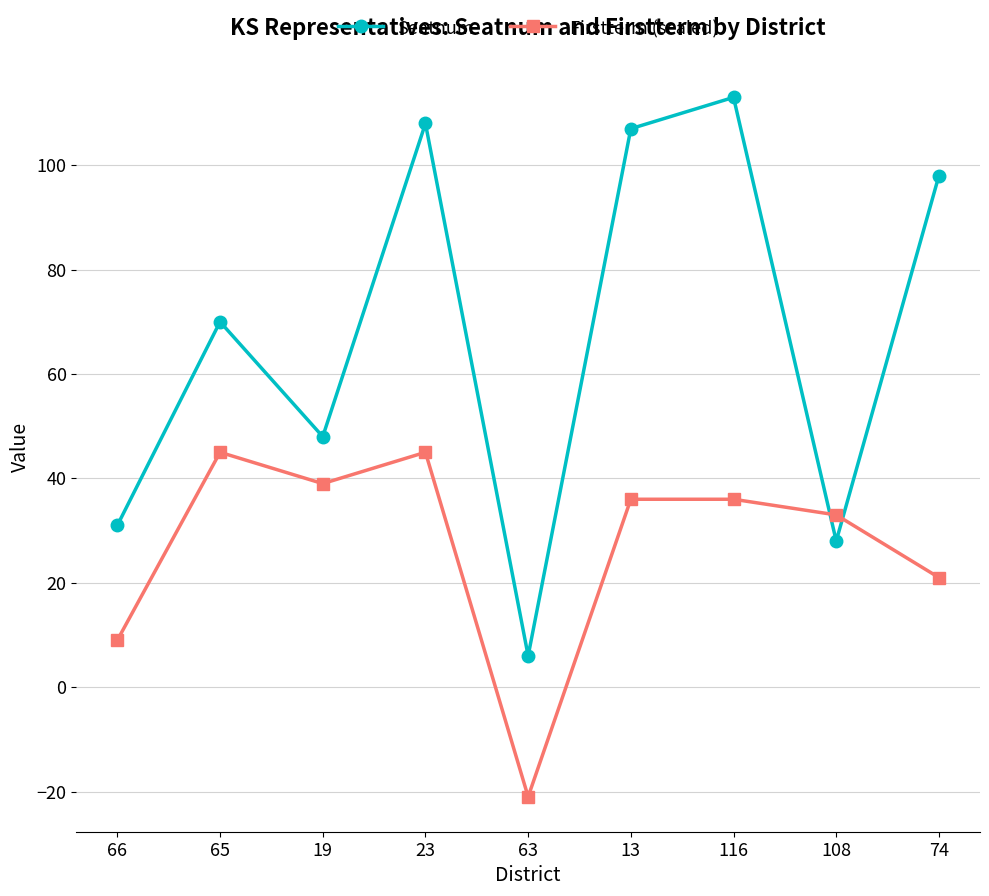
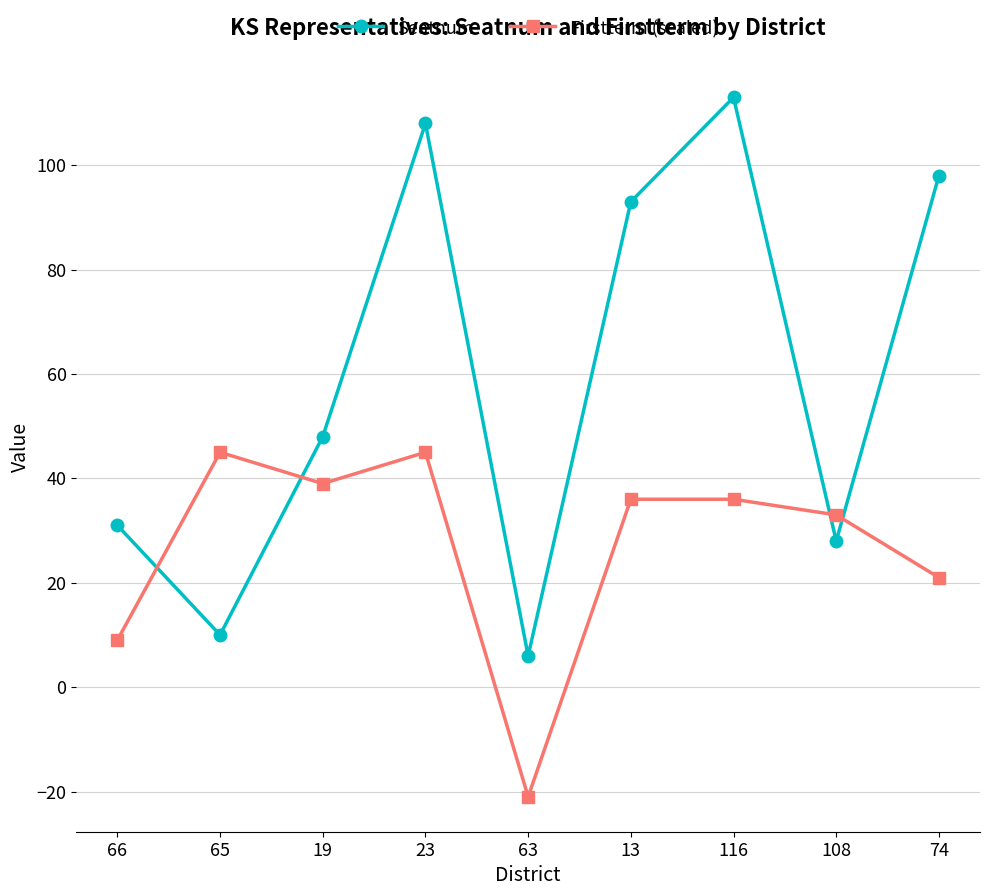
  {
    "Seatnum": {
      "66": 31,
-     "65": 70,
+     "65": 10,
      "19": 48,
      "23": 108,
      "63": 6,
-     "13": 107,
+     "13": 93,
      "116": 113,
      "108": 28,
      "74": 98
    },
    "Firstterm (scaled)": {
      "66": 9,
      "65": 45,
      "19": 39,
      "23": 45,
      "63": -21,
      "13": 36,
      "116": 36,
      "108": 33,
      "74": 21
    }
  }
